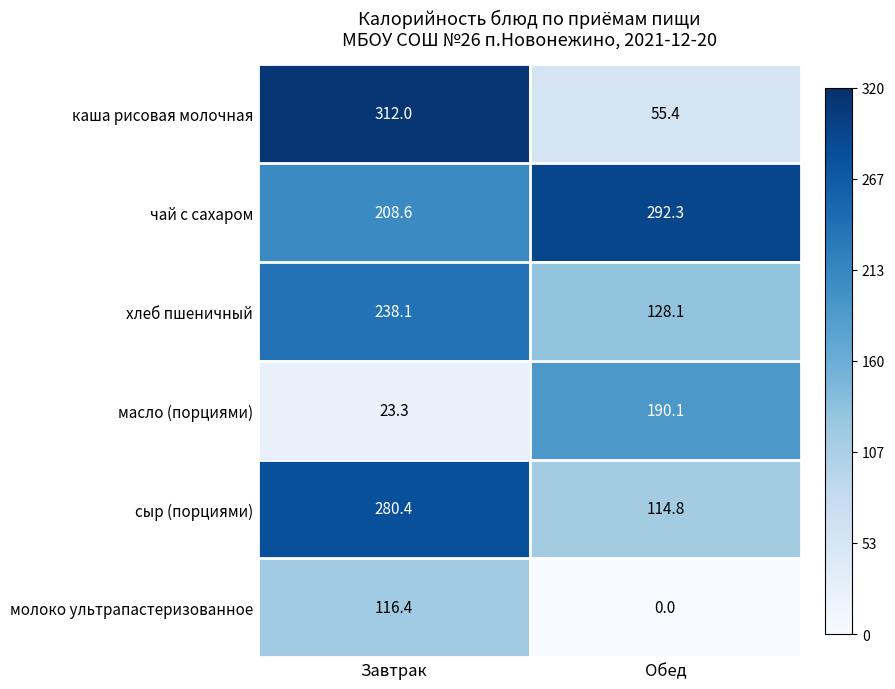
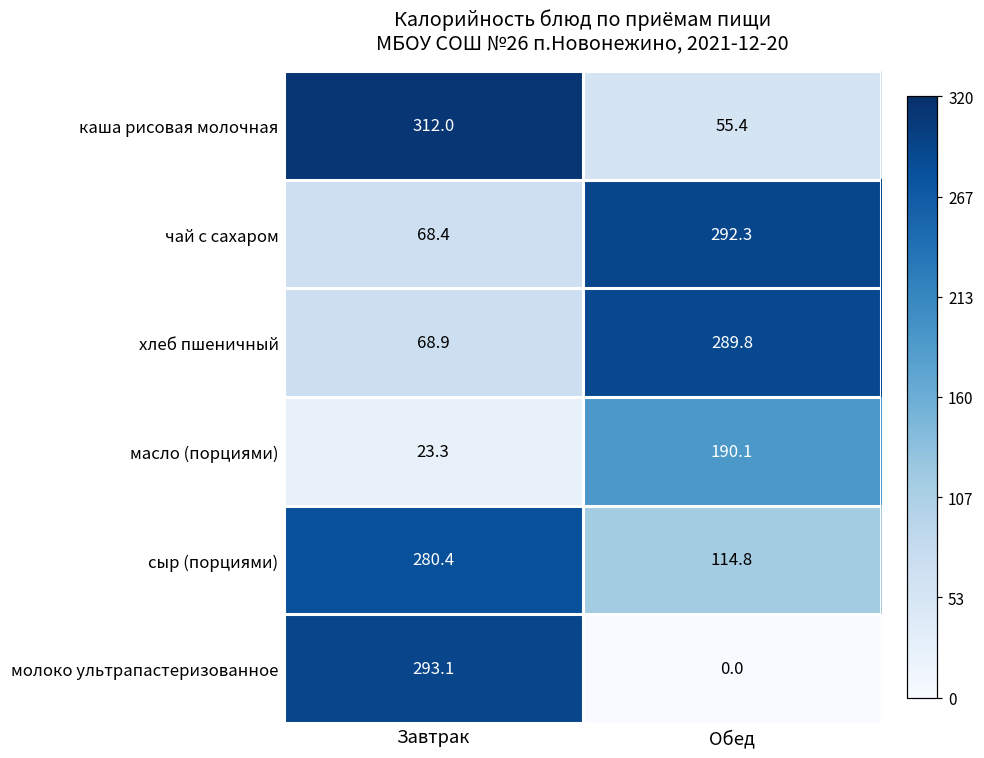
  {
    "каша рисовая молочная": {
      "Завтрак": 312.0,
      "Обед": 55.4
    },
    "чай с сахаром": {
-     "Завтрак": 208.6,
+     "Завтрак": 68.4,
      "Обед": 292.3
    },
    "хлеб пшеничный": {
-     "Завтрак": 238.1,
-     "Обед": 128.1
+     "Завтрак": 68.9,
+     "Обед": 289.8
    },
    "масло (порциями)": {
      "Завтрак": 23.3,
      "Обед": 190.1
    },
    "сыр (порциями)": {
      "Завтрак": 280.4,
      "Обед": 114.8
    },
    "молоко ультрапастеризованное": {
-     "Завтрак": 116.4,
+     "Завтрак": 293.1,
      "Обед": 0.0
    }
  }
